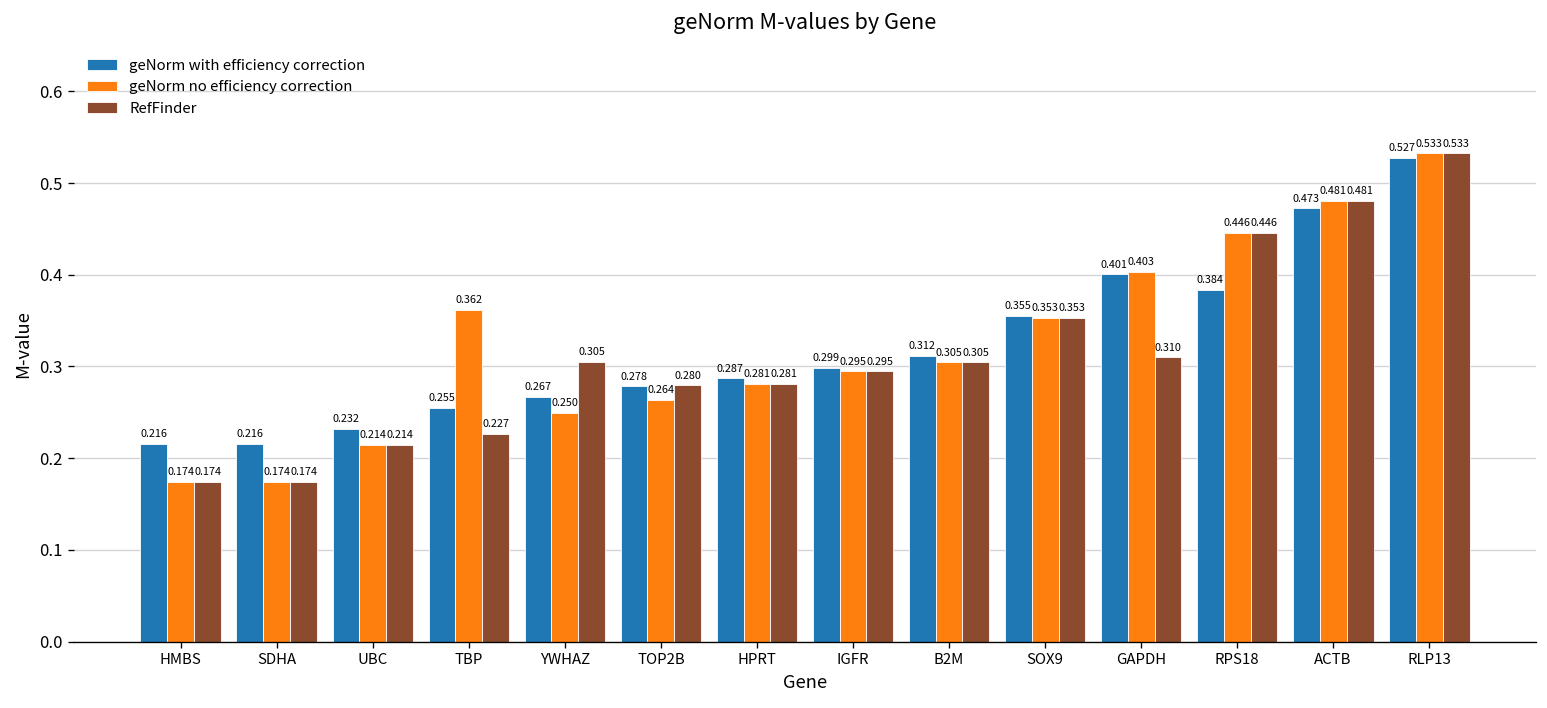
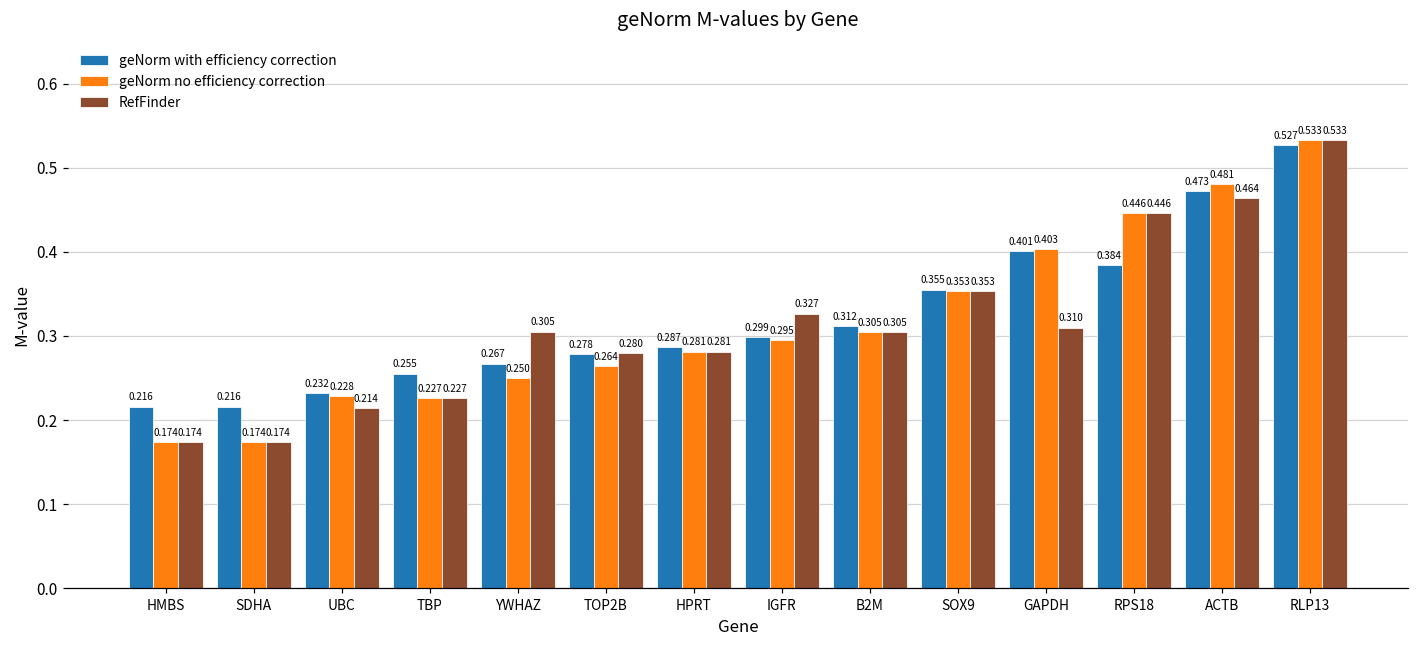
  {
    "geNorm with efficiency correction": {
      "HMBS": 0.216,
      "SDHA": 0.216,
      "UBC": 0.232,
      "TBP": 0.255,
      "YWHAZ": 0.267,
      "TOP2B": 0.278,
      "HPRT": 0.287,
      "IGFR": 0.299,
      "B2M": 0.312,
      "SOX9": 0.355,
      "GAPDH": 0.401,
      "RPS18": 0.384,
      "ACTB": 0.473,
      "RLP13": 0.527
    },
    "geNorm no efficiency correction": {
      "HMBS": 0.174,
      "SDHA": 0.174,
-     "UBC": 0.214,
-     "TBP": 0.362,
+     "UBC": 0.228,
+     "TBP": 0.227,
      "YWHAZ": 0.250,
      "TOP2B": 0.264,
      "HPRT": 0.281,
      "IGFR": 0.295,
      "B2M": 0.305,
      "SOX9": 0.353,
      "GAPDH": 0.403,
      "RPS18": 0.446,
      "ACTB": 0.481,
      "RLP13": 0.533
    },
    "RefFinder": {
      "HMBS": 0.174,
      "SDHA": 0.174,
      "UBC": 0.214,
      "TBP": 0.227,
      "YWHAZ": 0.305,
      "TOP2B": 0.280,
      "HPRT": 0.281,
-     "IGFR": 0.295,
+     "IGFR": 0.327,
      "B2M": 0.305,
      "SOX9": 0.353,
      "GAPDH": 0.310,
      "RPS18": 0.446,
-     "ACTB": 0.481,
+     "ACTB": 0.464,
      "RLP13": 0.533
    }
  }
